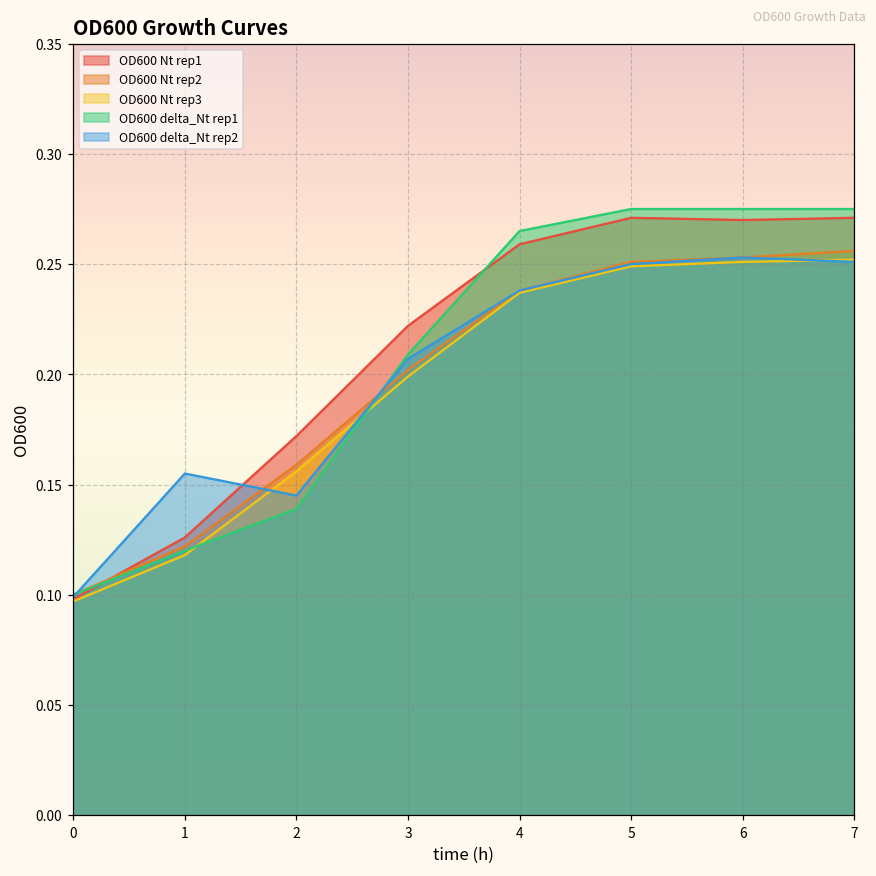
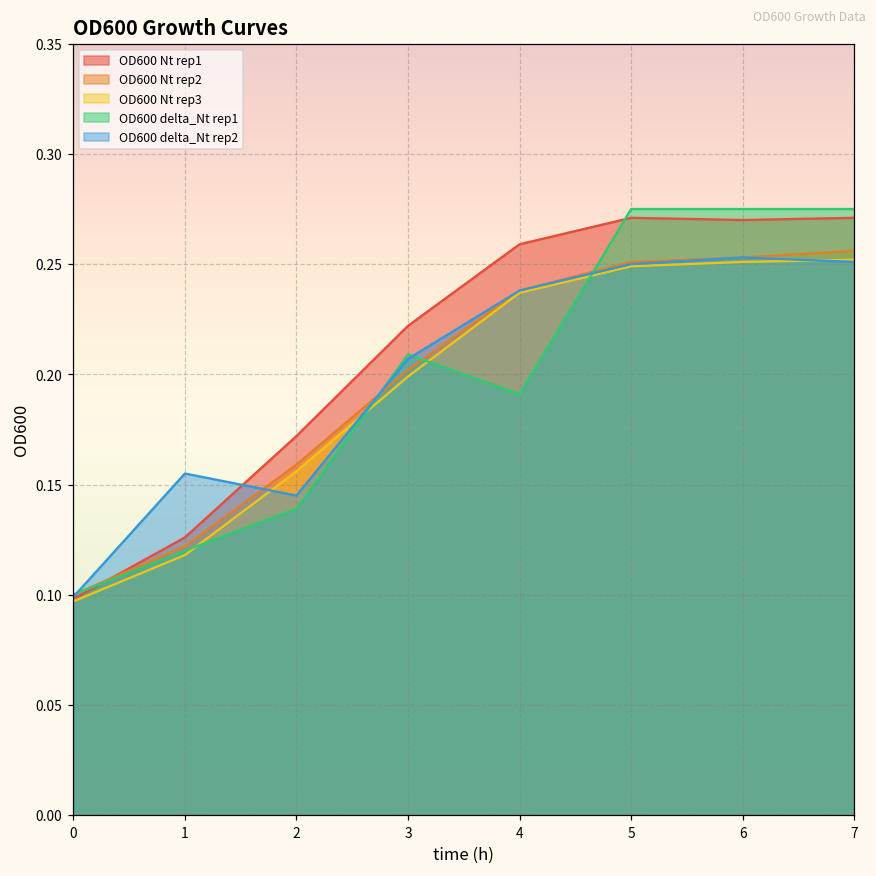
  {
    "OD600 delta_Nt rep1": {
      "1": 0.120,
      "2": 0.139,
      "3": 0.209,
-     "4": 0.265,
+     "4": 0.191,
      "5": 0.275,
      "6": 0.275,
      "7": 0.275
    },
    "OD600 delta_Nt rep2": {
      "1": 0.155,
      "2": 0.145,
      "3": 0.207
    }
  }
